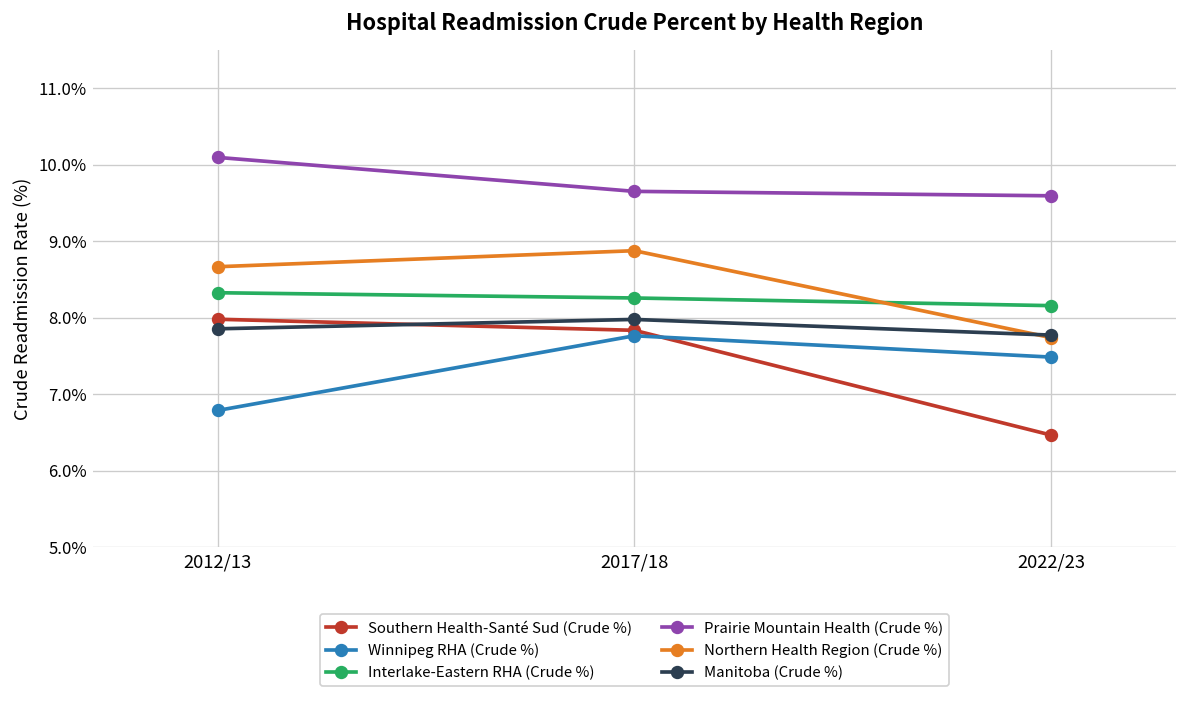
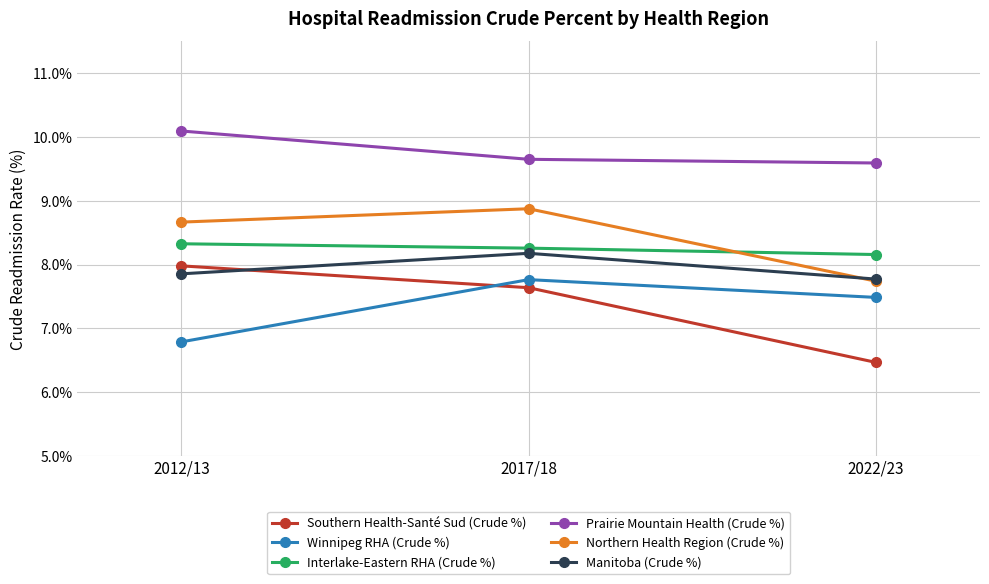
  {
    "Southern Health-Santé Sud (Crude %)": {
      "2012/13": "8.0%",
-     "2017/18": "7.8%",
+     "2017/18": "7.6%",
      "2022/23": "6.5%"
    },
    "Winnipeg RHA (Crude %)": {
      "2012/13": "6.8%",
      "2017/18": "7.8%",
      "2022/23": "7.5%"
    },
    "Interlake-Eastern RHA (Crude %)": {
      "2012/13": "8.3%",
      "2017/18": "8.3%",
      "2022/23": "8.2%"
    },
    "Prairie Mountain Health (Crude %)": {
      "2012/13": "10.1%",
      "2017/18": "9.7%",
      "2022/23": "9.6%"
    },
    "Northern Health Region (Crude %)": {
      "2012/13": "8.7%",
      "2017/18": "8.9%"
    },
    "Manitoba (Crude %)": {
      "2012/13": "7.9%",
-     "2017/18": "8.0%"
+     "2017/18": "8.2%"
    }
  }
